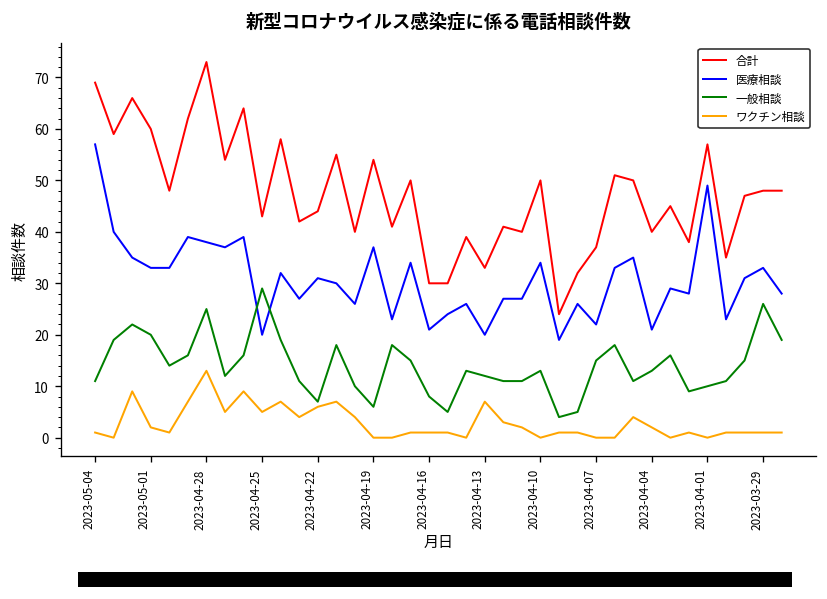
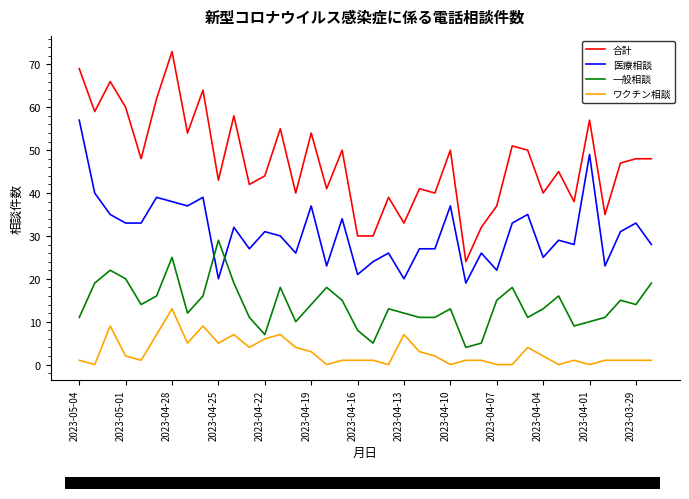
  {
    "合計": {
      "2023-05-04": 69,
      "2023-05-01": 60,
      "2023-04-28": 73,
      "2023-04-25": 43,
      "2023-04-22": 44,
      "2023-04-19": 54,
      "2023-04-16": 30,
      "2023-04-13": 33,
      "2023-04-10": 50,
      "2023-04-07": 37,
      "2023-04-04": 40,
      "2023-04-01": 57,
      "2023-03-29": 48
    },
    "医療相談": {
      "2023-05-04": 57,
      "2023-05-01": 33,
      "2023-04-28": 38,
      "2023-04-25": 20,
      "2023-04-22": 31,
      "2023-04-19": 37,
      "2023-04-16": 21,
      "2023-04-13": 20,
-     "2023-04-10": 34,
+     "2023-04-10": 37,
      "2023-04-07": 22,
-     "2023-04-04": 21,
+     "2023-04-04": 25,
      "2023-04-01": 49,
      "2023-03-29": 33
    },
    "一般相談": {
      "2023-05-04": 11,
      "2023-05-01": 20,
      "2023-04-28": 25,
      "2023-04-25": 29,
      "2023-04-22": 7,
-     "2023-04-19": 6,
+     "2023-04-19": 14,
      "2023-04-16": 8,
      "2023-04-13": 12,
      "2023-04-10": 13,
      "2023-04-07": 15,
      "2023-04-04": 13,
      "2023-04-01": 10,
-     "2023-03-29": 26
+     "2023-03-29": 14
    },
    "ワクチン相談": {
      "2023-05-04": 1,
      "2023-05-01": 2,
      "2023-04-28": 13,
      "2023-04-25": 5,
      "2023-04-22": 6,
-     "2023-04-19": 0,
+     "2023-04-19": 3,
      "2023-04-16": 1,
      "2023-04-13": 7,
      "2023-04-10": 0,
      "2023-04-07": 0,
      "2023-04-04": 2,
      "2023-04-01": 0,
      "2023-03-29": 1
    }
  }
